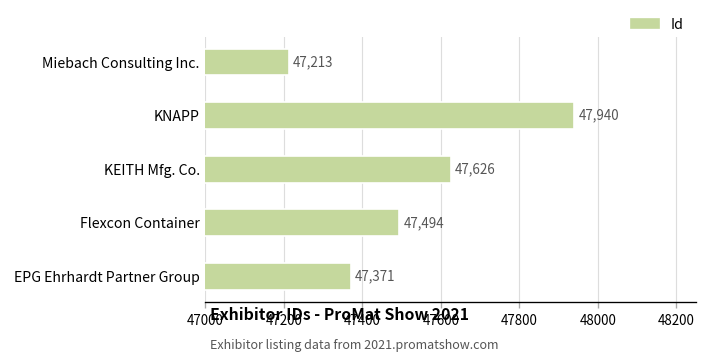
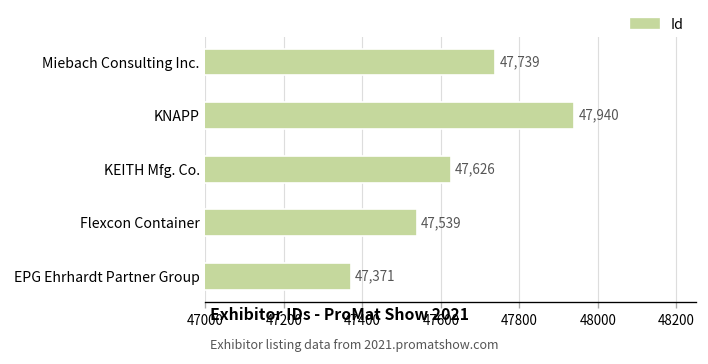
  {
-   "Miebach Consulting Inc.": "47,213",
+   "Miebach Consulting Inc.": "47,739",
    "KNAPP": "47,940",
    "KEITH Mfg. Co.": "47,626",
-   "Flexcon Container": "47,494",
+   "Flexcon Container": "47,539",
    "EPG Ehrhardt Partner Group": "47,371"
  }
